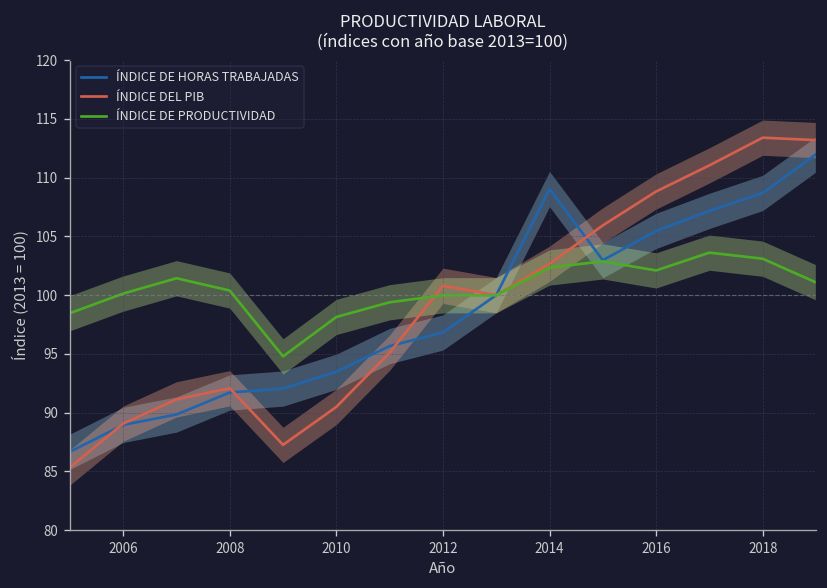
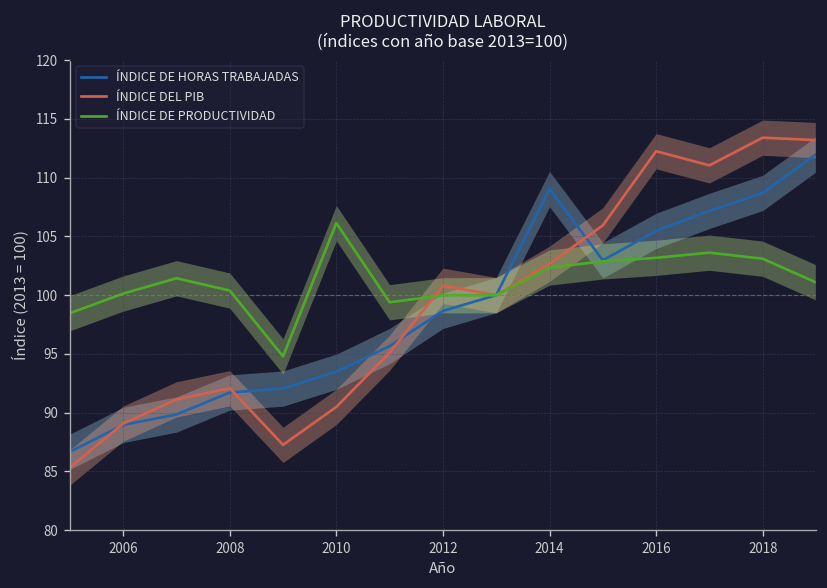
  {
    "ÍNDICE DE HORAS TRABAJADAS": {
      "2008": 92,
      "2010": 93,
-     "2012": 97,
+     "2012": 99,
      "2014": 109,
      "2016": 105,
      "2018": 109
    },
    "ÍNDICE DEL PIB": {
      "2008": 92,
      "2010": 90,
      "2012": 101,
      "2014": 103,
-     "2016": 109,
+     "2016": 112,
      "2018": 113
    },
    "ÍNDICE DE PRODUCTIVIDAD": {
      "2006": 100,
      "2008": 100,
-     "2010": 98,
+     "2010": 106,
      "2014": 102,
-     "2016": 102,
+     "2016": 103,
      "2018": 103
    }
  }
